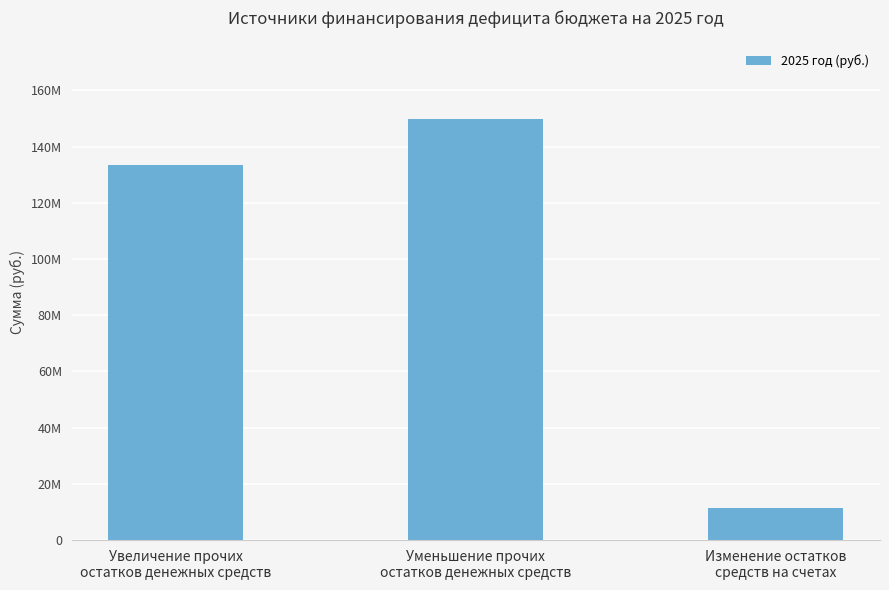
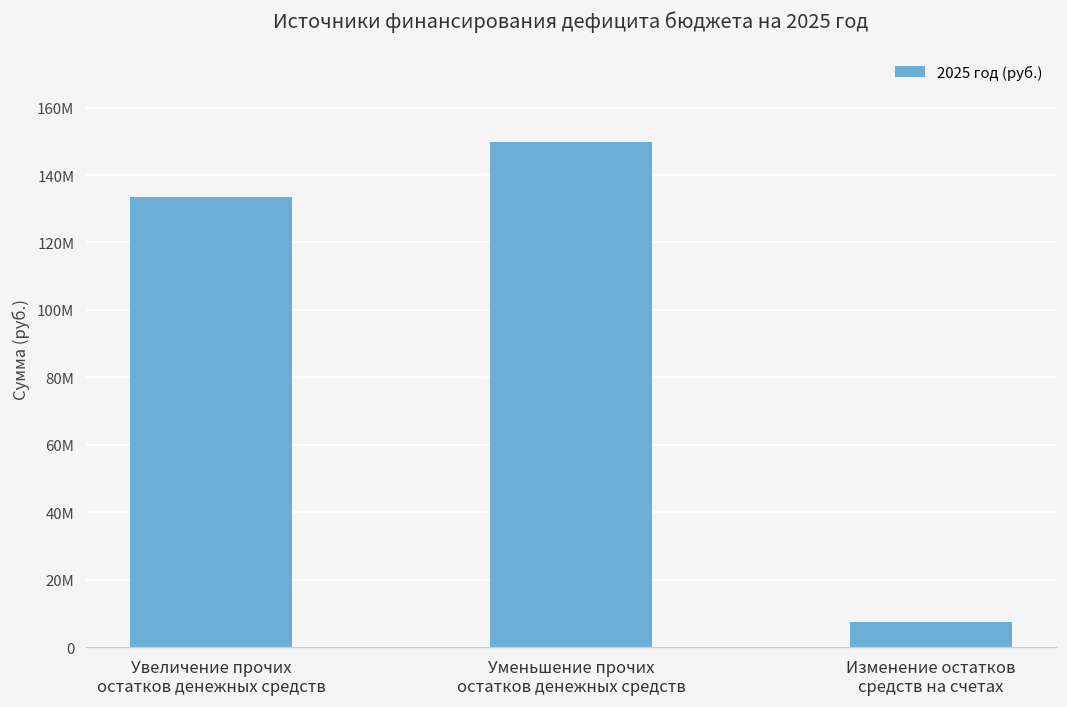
  {
    "Увеличение прочих остатков денежных средств": 133000000,
    "Уменьшение прочих остатков денежных средств": 150000000,
-   "Изменение остатков средств на счетах": 11000000
+   "Изменение остатков средств на счетах": 8000000
  }
